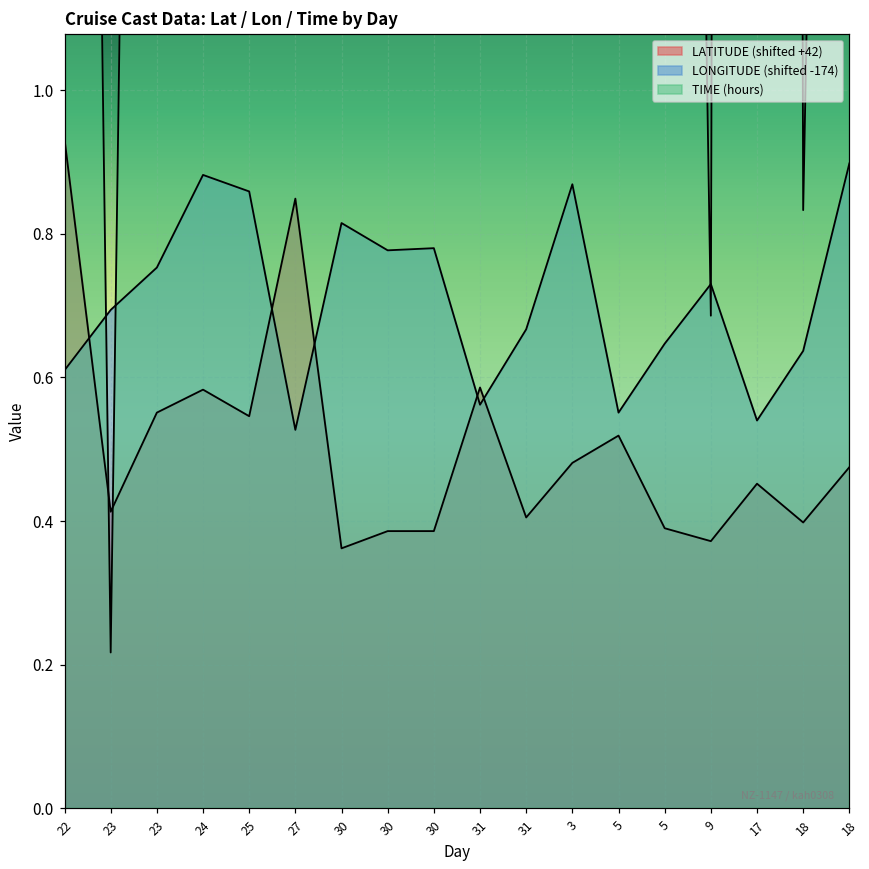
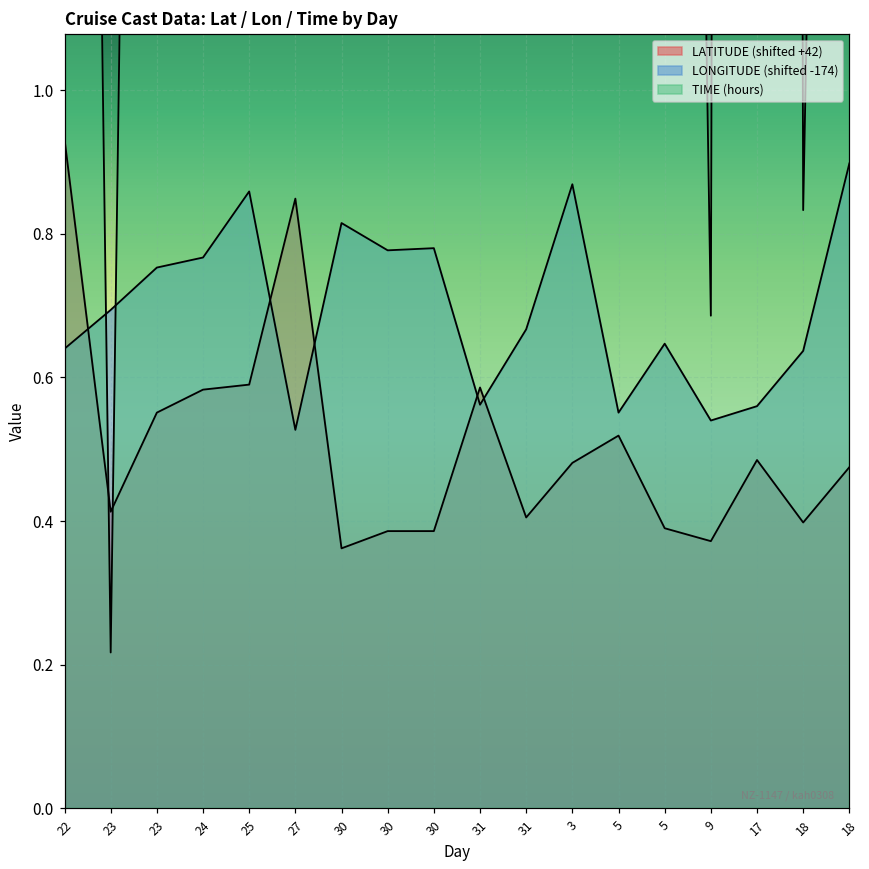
  {
    "LATITUDE (shifted +42)": {
      "22": 0.93,
      "24": 0.58,
-     "25": 0.55,
+     "25": 0.59,
      "27": 0.85,
      "3": 0.48,
      "9": 0.37,
-     "17": 0.45
+     "17": 0.48
    },
    "LONGITUDE (shifted -174)": {
-     "22": 0.61,
-     "24": 0.88,
+     "22": 0.64,
+     "24": 0.77,
      "25": 0.86,
      "27": 0.53,
      "3": 0.87,
-     "9": 0.73,
-     "17": 0.54
+     "9": 0.54,
+     "17": 0.56
    },
    "TIME (hours)": {
      "9": 0.69
    }
  }
